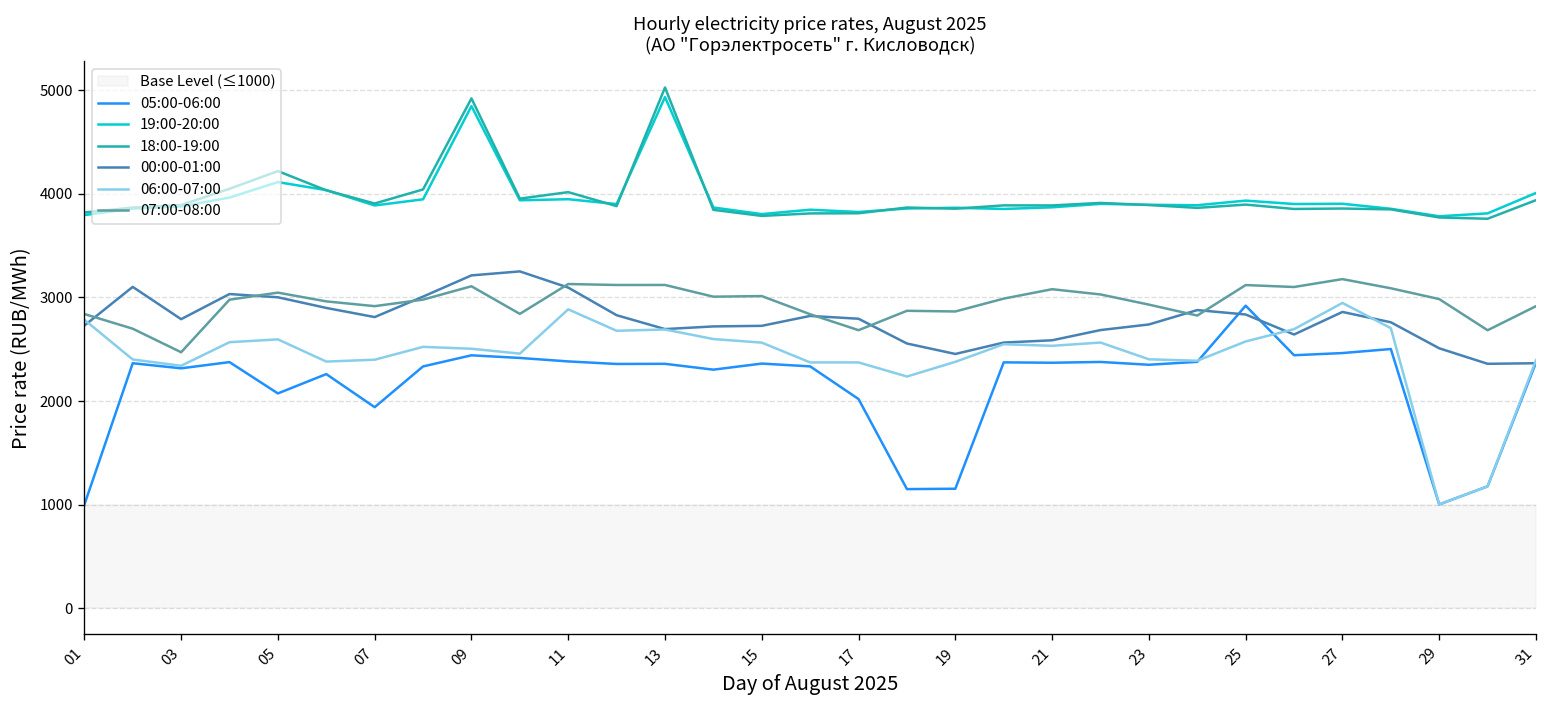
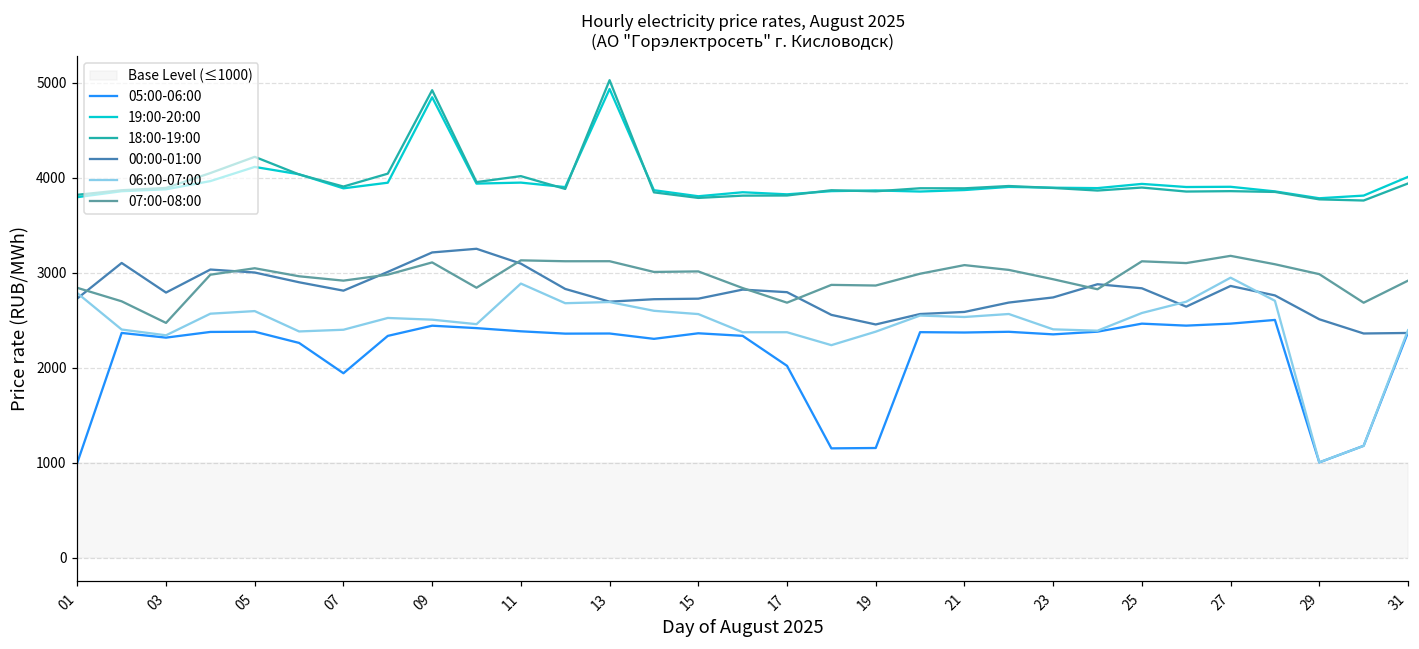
  {
    "Base Level (≤1000)": {
      "03": 1000,
      "05": 1000,
      "07": 1000,
      "09": 1000,
      "11": 1000,
      "13": 1000,
      "15": 1000,
      "17": 1000,
      "19": 1000,
      "21": 1000,
      "23": 1000,
      "25": 1000,
      "27": 1000,
      "31": 1000
    },
    "05:00-06:00": {
-     "05": 2100,
+     "05": 2400,
      "07": 1900,
      "09": 2400,
      "11": 2400,
      "13": 2400,
      "15": 2400,
      "17": 2000,
      "19": 1200,
      "21": 2400,
      "23": 2300,
-     "25": 2900,
+     "25": 2500,
      "27": 2500
    },
    "06:00-07:00": {
      "01": 2800,
      "05": 2600,
      "07": 2400,
      "09": 2500,
      "11": 2900,
      "15": 2600,
      "17": 2400,
      "19": 2400,
      "21": 2500,
      "23": 2400,
      "25": 2600,
      "27": 2900
    }
  }
